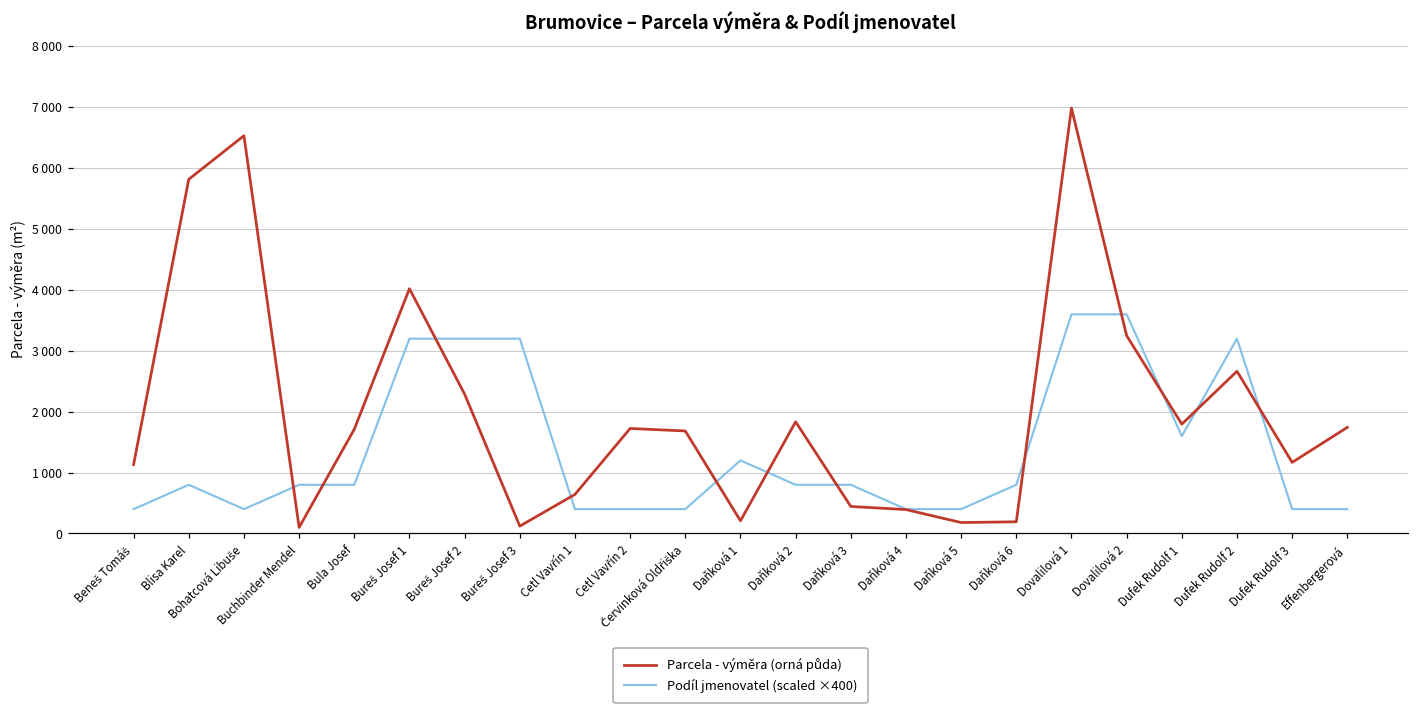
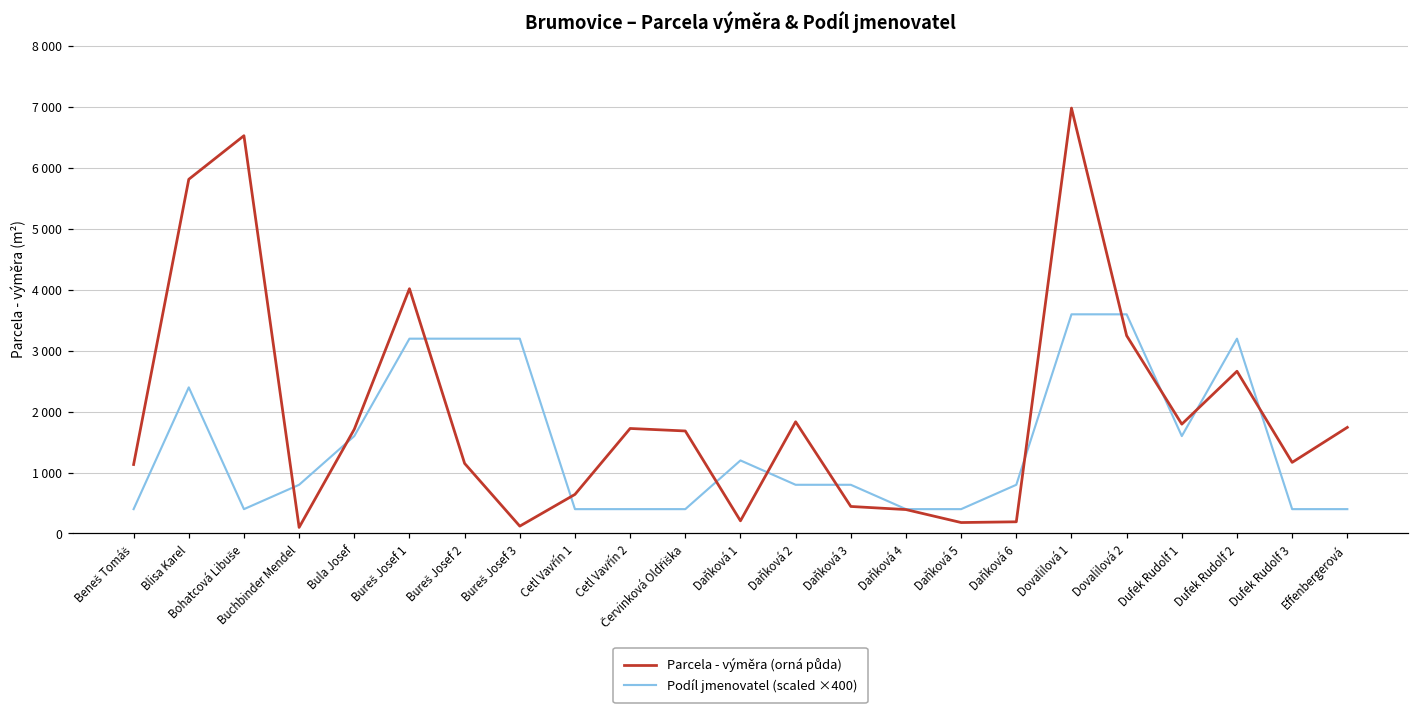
  {
    "Parcela - výměra (orná půda)": {
      "Beneš Tomáš": 1100,
      "Blisa Karel": 5800,
      "Bohatcová Libuše": 6500,
      "Buchbinder Mendel": 100,
      "Bula Josef": 1700,
      "Bureš Josef 1": 4000,
-     "Bureš Josef 2": 2300,
+     "Bureš Josef 2": 1200,
      "Bureš Josef 3": 100,
      "Cetl Vavřín 1": 600,
      "Cetl Vavřín 2": 1700,
      "Červinková Oldřiška": 1700,
      "Daňková 1": 200,
      "Daňková 2": 1800,
      "Daňková 3": 400,
      "Daňková 5": 200,
      "Daňková 6": 200,
      "Dovalilová 1": 7000,
      "Dovalilová 2": 3300,
      "Dufek Rudolf 1": 1800,
      "Dufek Rudolf 2": 2700,
      "Dufek Rudolf 3": 1200,
      "Effenbergerová": 1700
    },
    "Podíl jmenovatel (scaled ×400)": {
      "Beneš Tomáš": 400,
-     "Blisa Karel": 800,
+     "Blisa Karel": 2400,
      "Bohatcová Libuše": 400,
      "Buchbinder Mendel": 800,
-     "Bula Josef": 800,
+     "Bula Josef": 1600,
      "Bureš Josef 1": 3200,
      "Bureš Josef 2": 3200,
      "Bureš Josef 3": 3200,
      "Cetl Vavřín 1": 400,
      "Cetl Vavřín 2": 400,
      "Červinková Oldřiška": 400,
      "Daňková 1": 1200,
      "Daňková 2": 800,
      "Daňková 3": 800,
      "Daňková 5": 400,
      "Daňková 6": 800,
      "Dovalilová 1": 3600,
      "Dovalilová 2": 3600,
      "Dufek Rudolf 1": 1600,
      "Dufek Rudolf 2": 3200,
      "Dufek Rudolf 3": 400,
      "Effenbergerová": 400
    }
  }
